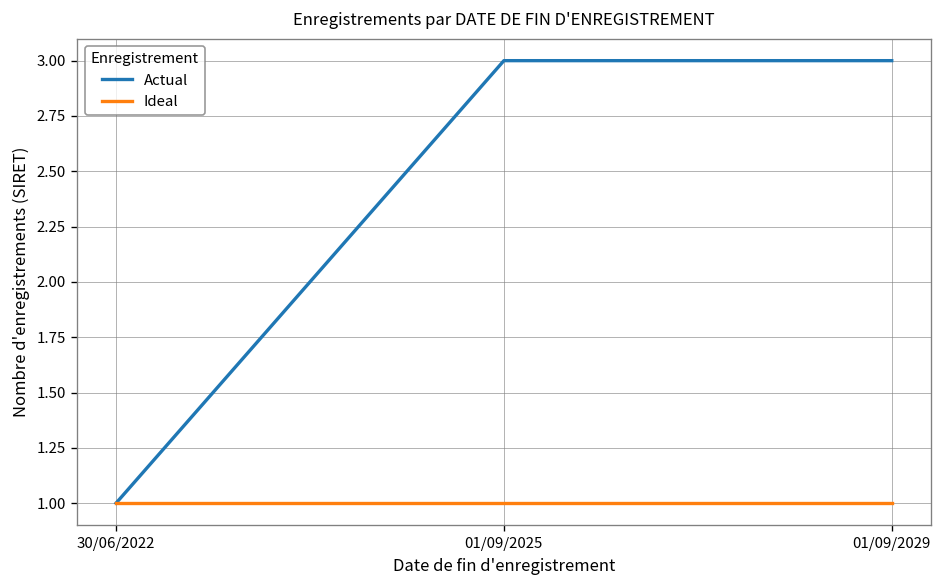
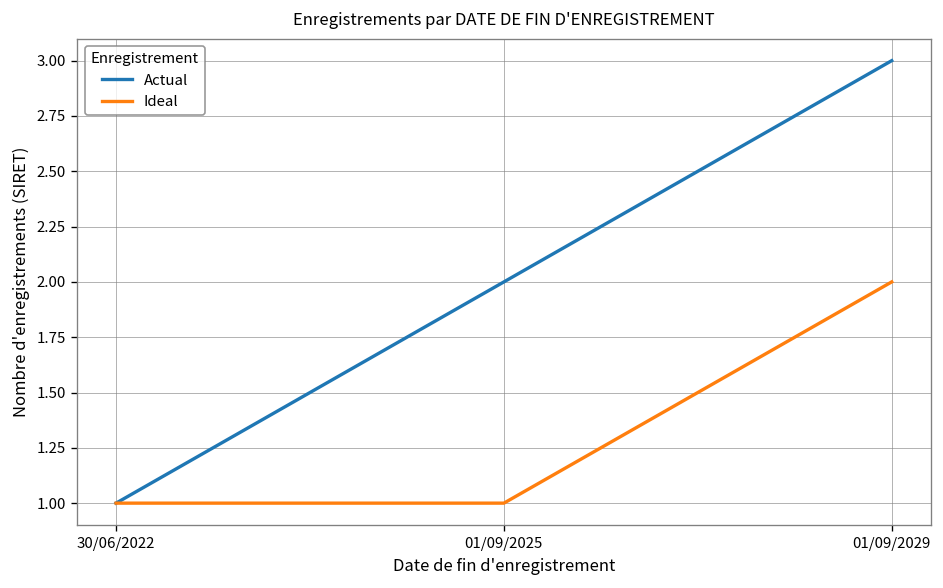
  {
    "Actual": {
-     "01/09/2025": 3,
+     "01/09/2025": 2,
      "01/09/2029": 3
    },
    "Ideal": {
      "01/09/2025": 1,
-     "01/09/2029": 1
+     "01/09/2029": 2
    }
  }
